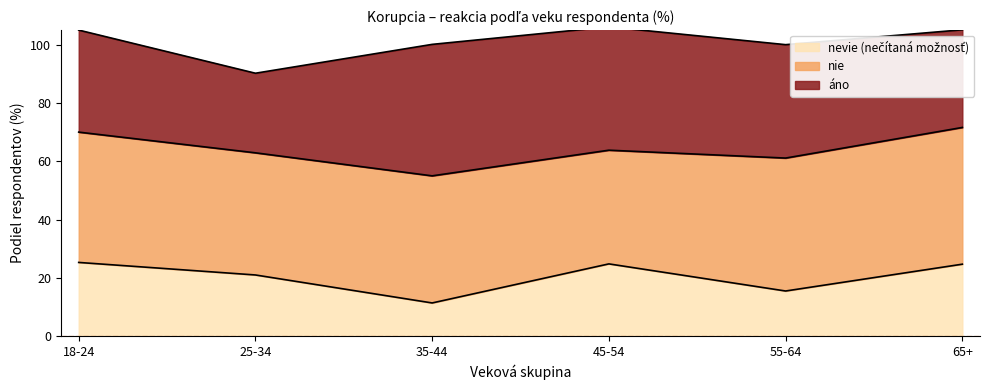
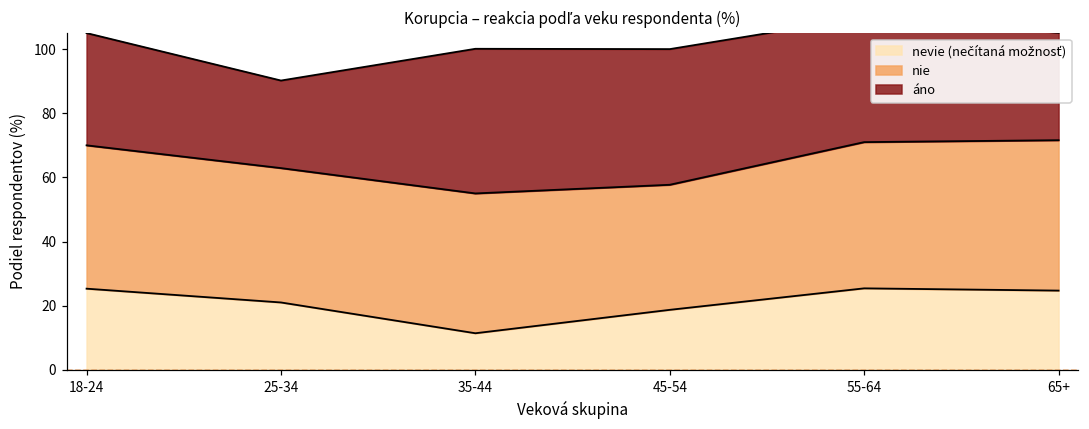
  {
    "nevie (nečítaná možnosť)": {
      "18-24": 25,
      "25-34": 21,
      "35-44": 11,
-     "45-54": 25,
-     "55-64": 16,
+     "45-54": 19,
+     "55-64": 25,
      "65+": 25
    },
    "nie": {
      "18-24": 45,
      "25-34": 42,
      "35-44": 44,
      "45-54": 39,
      "55-64": 46,
      "65+": 47
    },
    "áno": {
      "18-24": 35,
      "25-34": 27,
      "35-44": 45,
      "65+": 34
    }
  }
